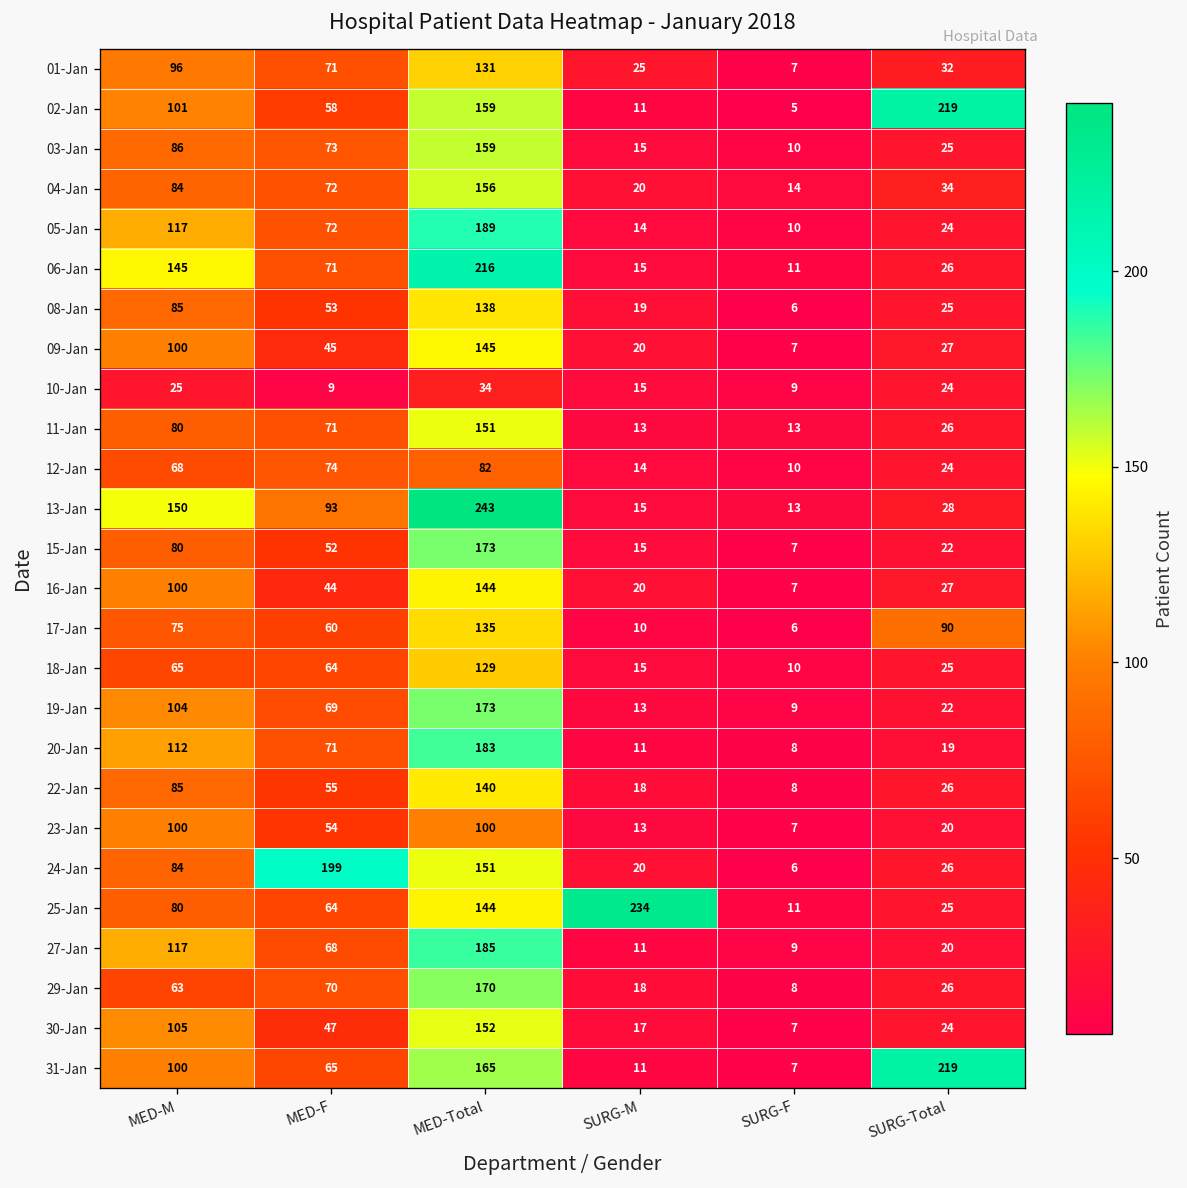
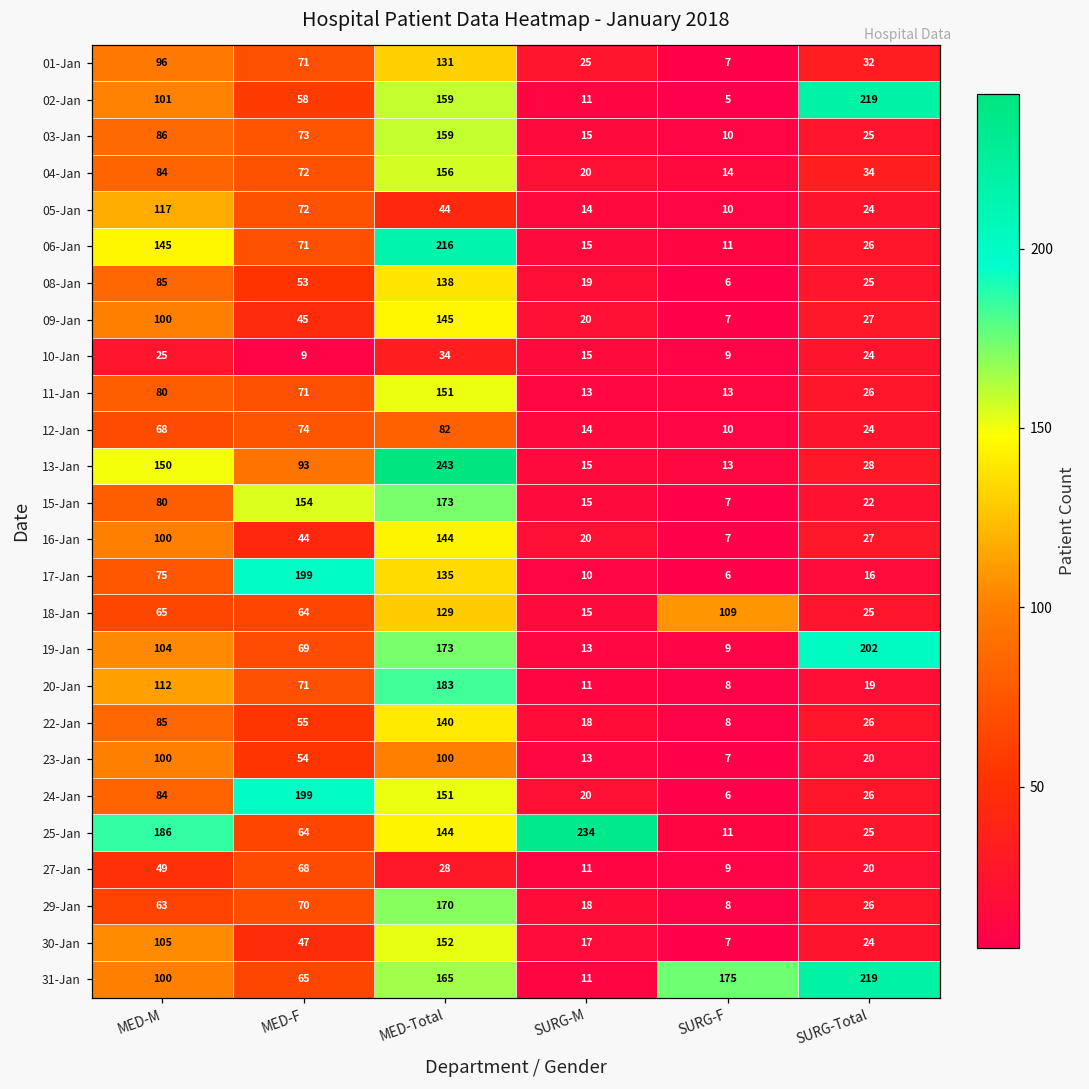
  {
    "01-Jan": {
      "MED-M": 96,
      "MED-F": 71,
      "MED-Total": 131,
      "SURG-M": 25,
      "SURG-F": 7,
      "SURG-Total": 32
    },
    "02-Jan": {
      "MED-M": 101,
      "MED-F": 58,
      "MED-Total": 159,
      "SURG-M": 11,
      "SURG-F": 5,
      "SURG-Total": 219
    },
    "03-Jan": {
      "MED-M": 86,
      "MED-F": 73,
      "MED-Total": 159,
      "SURG-M": 15,
      "SURG-F": 10,
      "SURG-Total": 25
    },
    "04-Jan": {
      "MED-M": 84,
      "MED-F": 72,
      "MED-Total": 156,
      "SURG-M": 20,
      "SURG-F": 14,
      "SURG-Total": 34
    },
    "05-Jan": {
      "MED-M": 117,
      "MED-F": 72,
-     "MED-Total": 189,
+     "MED-Total": 44,
      "SURG-M": 14,
      "SURG-F": 10,
      "SURG-Total": 24
    },
    "06-Jan": {
      "MED-M": 145,
      "MED-F": 71,
      "MED-Total": 216,
      "SURG-M": 15,
      "SURG-F": 11,
      "SURG-Total": 26
    },
    "08-Jan": {
      "MED-M": 85,
      "MED-F": 53,
      "MED-Total": 138,
      "SURG-M": 19,
      "SURG-F": 6,
      "SURG-Total": 25
    },
    "09-Jan": {
      "MED-M": 100,
      "MED-F": 45,
      "MED-Total": 145,
      "SURG-M": 20,
      "SURG-F": 7,
      "SURG-Total": 27
    },
    "10-Jan": {
      "MED-M": 25,
      "MED-F": 9,
      "MED-Total": 34,
      "SURG-M": 15,
      "SURG-F": 9,
      "SURG-Total": 24
    },
    "11-Jan": {
      "MED-M": 80,
      "MED-F": 71,
      "MED-Total": 151,
      "SURG-M": 13,
      "SURG-F": 13,
      "SURG-Total": 26
    },
    "12-Jan": {
      "MED-M": 68,
      "MED-F": 74,
      "MED-Total": 82,
      "SURG-M": 14,
      "SURG-F": 10,
      "SURG-Total": 24
    },
    "13-Jan": {
      "MED-M": 150,
      "MED-F": 93,
      "MED-Total": 243,
      "SURG-M": 15,
      "SURG-F": 13,
      "SURG-Total": 28
    },
    "15-Jan": {
      "MED-M": 80,
-     "MED-F": 52,
+     "MED-F": 154,
      "MED-Total": 173,
      "SURG-M": 15,
      "SURG-F": 7,
      "SURG-Total": 22
    },
    "16-Jan": {
      "MED-M": 100,
      "MED-F": 44,
      "MED-Total": 144,
      "SURG-M": 20,
      "SURG-F": 7,
      "SURG-Total": 27
    },
    "17-Jan": {
      "MED-M": 75,
-     "MED-F": 60,
+     "MED-F": 199,
      "MED-Total": 135,
      "SURG-M": 10,
      "SURG-F": 6,
-     "SURG-Total": 90
+     "SURG-Total": 16
    },
    "18-Jan": {
      "MED-M": 65,
      "MED-F": 64,
      "MED-Total": 129,
      "SURG-M": 15,
-     "SURG-F": 10,
+     "SURG-F": 109,
      "SURG-Total": 25
    },
    "19-Jan": {
      "MED-M": 104,
      "MED-F": 69,
      "MED-Total": 173,
      "SURG-M": 13,
      "SURG-F": 9,
-     "SURG-Total": 22
+     "SURG-Total": 202
    },
    "20-Jan": {
      "MED-M": 112,
      "MED-F": 71,
      "MED-Total": 183,
      "SURG-M": 11,
      "SURG-F": 8,
      "SURG-Total": 19
    },
    "22-Jan": {
      "MED-M": 85,
      "MED-F": 55,
      "MED-Total": 140,
      "SURG-M": 18,
      "SURG-F": 8,
      "SURG-Total": 26
    },
    "23-Jan": {
      "MED-M": 100,
      "MED-F": 54,
      "MED-Total": 100,
      "SURG-M": 13,
      "SURG-F": 7,
      "SURG-Total": 20
    },
    "24-Jan": {
      "MED-M": 84,
      "MED-F": 199,
      "MED-Total": 151,
      "SURG-M": 20,
      "SURG-F": 6,
      "SURG-Total": 26
    },
    "25-Jan": {
-     "MED-M": 80,
+     "MED-M": 186,
      "MED-F": 64,
      "MED-Total": 144,
      "SURG-M": 234,
      "SURG-F": 11,
      "SURG-Total": 25
    },
    "27-Jan": {
-     "MED-M": 117,
+     "MED-M": 49,
      "MED-F": 68,
-     "MED-Total": 185,
+     "MED-Total": 28,
      "SURG-M": 11,
      "SURG-F": 9,
      "SURG-Total": 20
    },
    "29-Jan": {
      "MED-M": 63,
      "MED-F": 70,
      "MED-Total": 170,
      "SURG-M": 18,
      "SURG-F": 8,
      "SURG-Total": 26
    },
    "30-Jan": {
      "MED-M": 105,
      "MED-F": 47,
      "MED-Total": 152,
      "SURG-M": 17,
      "SURG-F": 7,
      "SURG-Total": 24
    },
    "31-Jan": {
      "MED-M": 100,
      "MED-F": 65,
      "MED-Total": 165,
      "SURG-M": 11,
-     "SURG-F": 7,
+     "SURG-F": 175,
      "SURG-Total": 219
    }
  }
